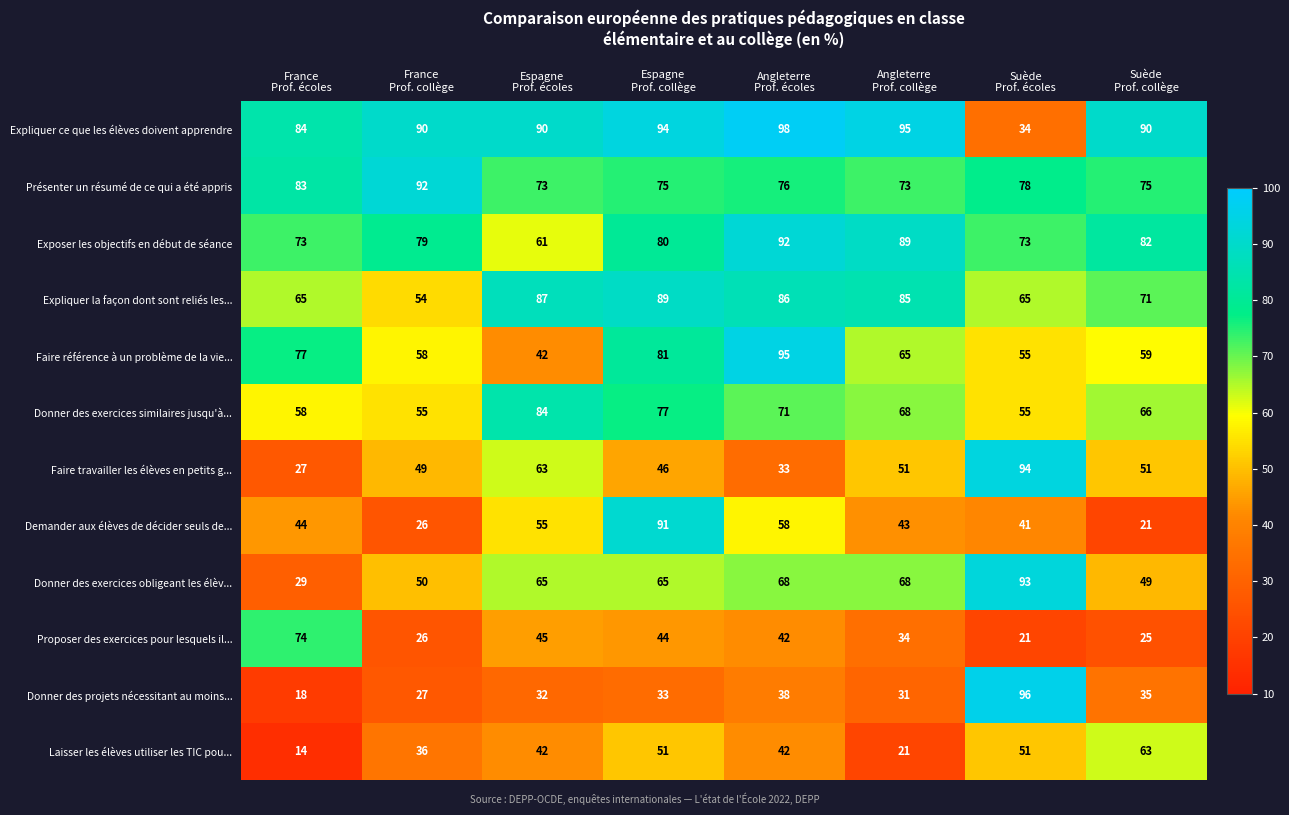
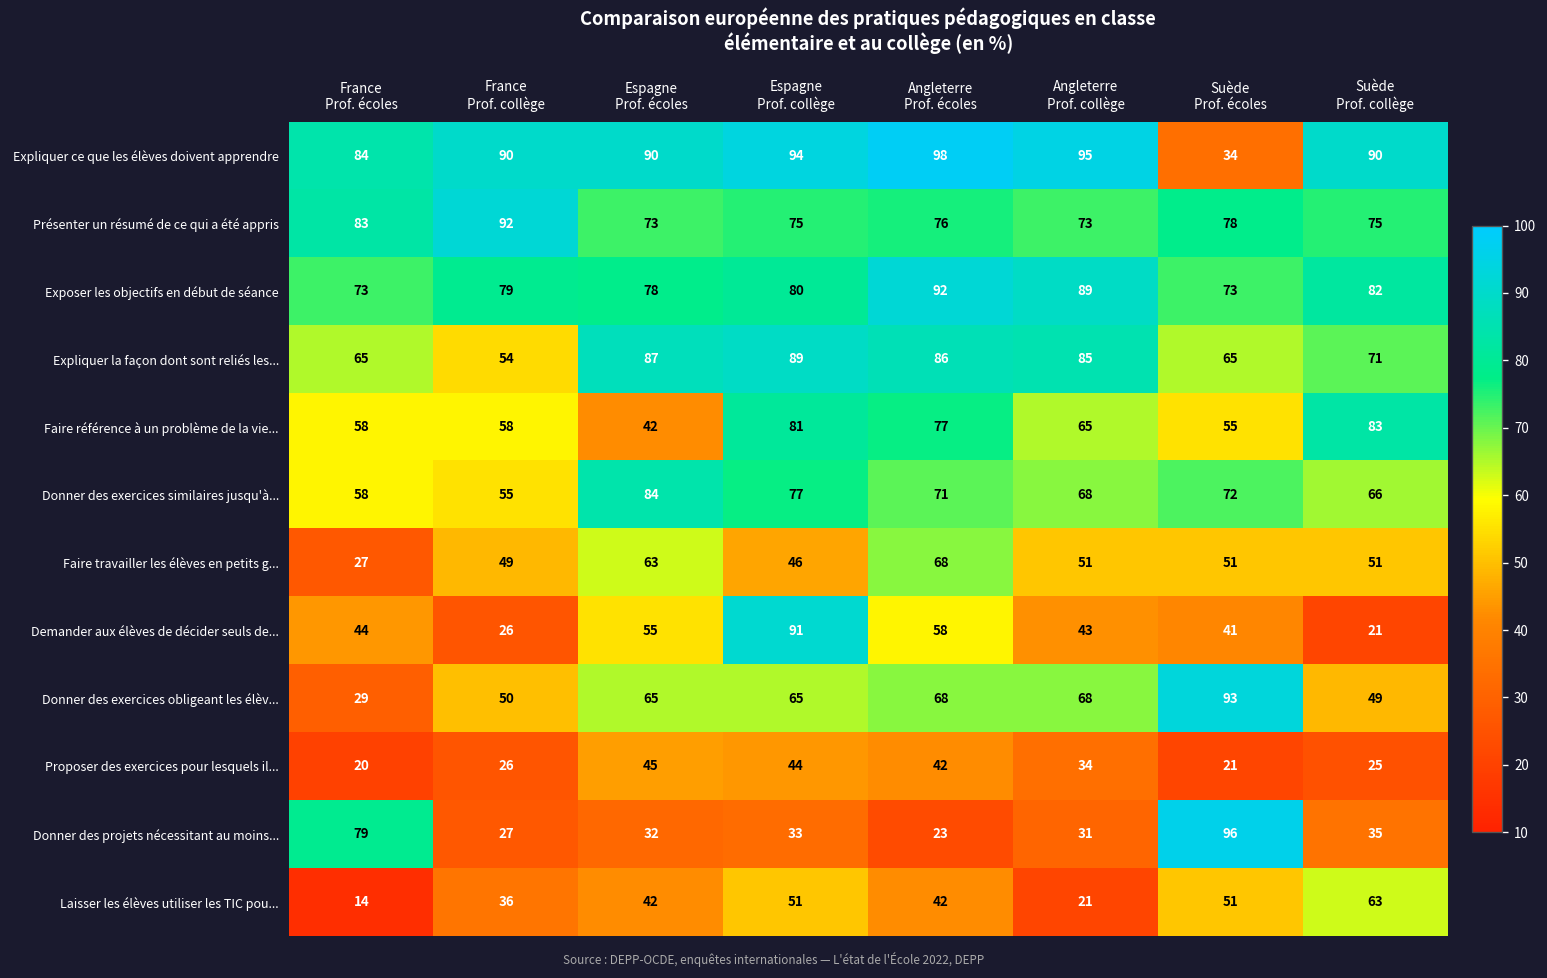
  {
    "Expliquer ce que les élèves doivent apprendre": {
      "France Prof. écoles": 84,
      "France Prof. collège": 90,
      "Espagne Prof. écoles": 90,
      "Espagne Prof. collège": 94,
      "Angleterre Prof. écoles": 98,
      "Angleterre Prof. collège": 95,
      "Suède Prof. écoles": 34,
      "Suède Prof. collège": 90
    },
    "Présenter un résumé de ce qui a été appris": {
      "France Prof. écoles": 83,
      "France Prof. collège": 92,
      "Espagne Prof. écoles": 73,
      "Espagne Prof. collège": 75,
      "Angleterre Prof. écoles": 76,
      "Angleterre Prof. collège": 73,
      "Suède Prof. écoles": 78,
      "Suède Prof. collège": 75
    },
    "Exposer les objectifs en début de séance": {
      "France Prof. écoles": 73,
      "France Prof. collège": 79,
-     "Espagne Prof. écoles": 61,
+     "Espagne Prof. écoles": 78,
      "Espagne Prof. collège": 80,
      "Angleterre Prof. écoles": 92,
      "Angleterre Prof. collège": 89,
      "Suède Prof. écoles": 73,
      "Suède Prof. collège": 82
    },
    "Expliquer la façon dont sont reliés les...": {
      "France Prof. écoles": 65,
      "France Prof. collège": 54,
      "Espagne Prof. écoles": 87,
      "Espagne Prof. collège": 89,
      "Angleterre Prof. écoles": 86,
      "Angleterre Prof. collège": 85,
      "Suède Prof. écoles": 65,
      "Suède Prof. collège": 71
    },
    "Faire référence à un problème de la vie...": {
-     "France Prof. écoles": 77,
+     "France Prof. écoles": 58,
      "France Prof. collège": 58,
      "Espagne Prof. écoles": 42,
      "Espagne Prof. collège": 81,
-     "Angleterre Prof. écoles": 95,
+     "Angleterre Prof. écoles": 77,
      "Angleterre Prof. collège": 65,
      "Suède Prof. écoles": 55,
-     "Suède Prof. collège": 59
+     "Suède Prof. collège": 83
    },
    "Donner des exercices similaires jusqu'à...": {
      "France Prof. écoles": 58,
      "France Prof. collège": 55,
      "Espagne Prof. écoles": 84,
      "Espagne Prof. collège": 77,
      "Angleterre Prof. écoles": 71,
      "Angleterre Prof. collège": 68,
-     "Suède Prof. écoles": 55,
+     "Suède Prof. écoles": 72,
      "Suède Prof. collège": 66
    },
    "Faire travailler les élèves en petits g...": {
      "France Prof. écoles": 27,
      "France Prof. collège": 49,
      "Espagne Prof. écoles": 63,
      "Espagne Prof. collège": 46,
-     "Angleterre Prof. écoles": 33,
+     "Angleterre Prof. écoles": 68,
      "Angleterre Prof. collège": 51,
-     "Suède Prof. écoles": 94,
+     "Suède Prof. écoles": 51,
      "Suède Prof. collège": 51
    },
    "Demander aux élèves de décider seuls de...": {
      "France Prof. écoles": 44,
      "France Prof. collège": 26,
      "Espagne Prof. écoles": 55,
      "Espagne Prof. collège": 91,
      "Angleterre Prof. écoles": 58,
      "Angleterre Prof. collège": 43,
      "Suède Prof. écoles": 41,
      "Suède Prof. collège": 21
    },
    "Donner des exercices obligeant les élèv...": {
      "France Prof. écoles": 29,
      "France Prof. collège": 50,
      "Espagne Prof. écoles": 65,
      "Espagne Prof. collège": 65,
      "Angleterre Prof. écoles": 68,
      "Angleterre Prof. collège": 68,
      "Suède Prof. écoles": 93,
      "Suède Prof. collège": 49
    },
    "Proposer des exercices pour lesquels il...": {
-     "France Prof. écoles": 74,
+     "France Prof. écoles": 20,
      "France Prof. collège": 26,
      "Espagne Prof. écoles": 45,
      "Espagne Prof. collège": 44,
      "Angleterre Prof. écoles": 42,
      "Angleterre Prof. collège": 34,
      "Suède Prof. écoles": 21,
      "Suède Prof. collège": 25
    },
    "Donner des projets nécessitant au moins...": {
-     "France Prof. écoles": 18,
+     "France Prof. écoles": 79,
      "France Prof. collège": 27,
      "Espagne Prof. écoles": 32,
      "Espagne Prof. collège": 33,
-     "Angleterre Prof. écoles": 38,
+     "Angleterre Prof. écoles": 23,
      "Angleterre Prof. collège": 31,
      "Suède Prof. écoles": 96,
      "Suède Prof. collège": 35
    },
    "Laisser les élèves utiliser les TIC pou...": {
      "France Prof. écoles": 14,
      "France Prof. collège": 36,
      "Espagne Prof. écoles": 42,
      "Espagne Prof. collège": 51,
      "Angleterre Prof. écoles": 42,
      "Angleterre Prof. collège": 21,
      "Suède Prof. écoles": 51,
      "Suède Prof. collège": 63
    }
  }
